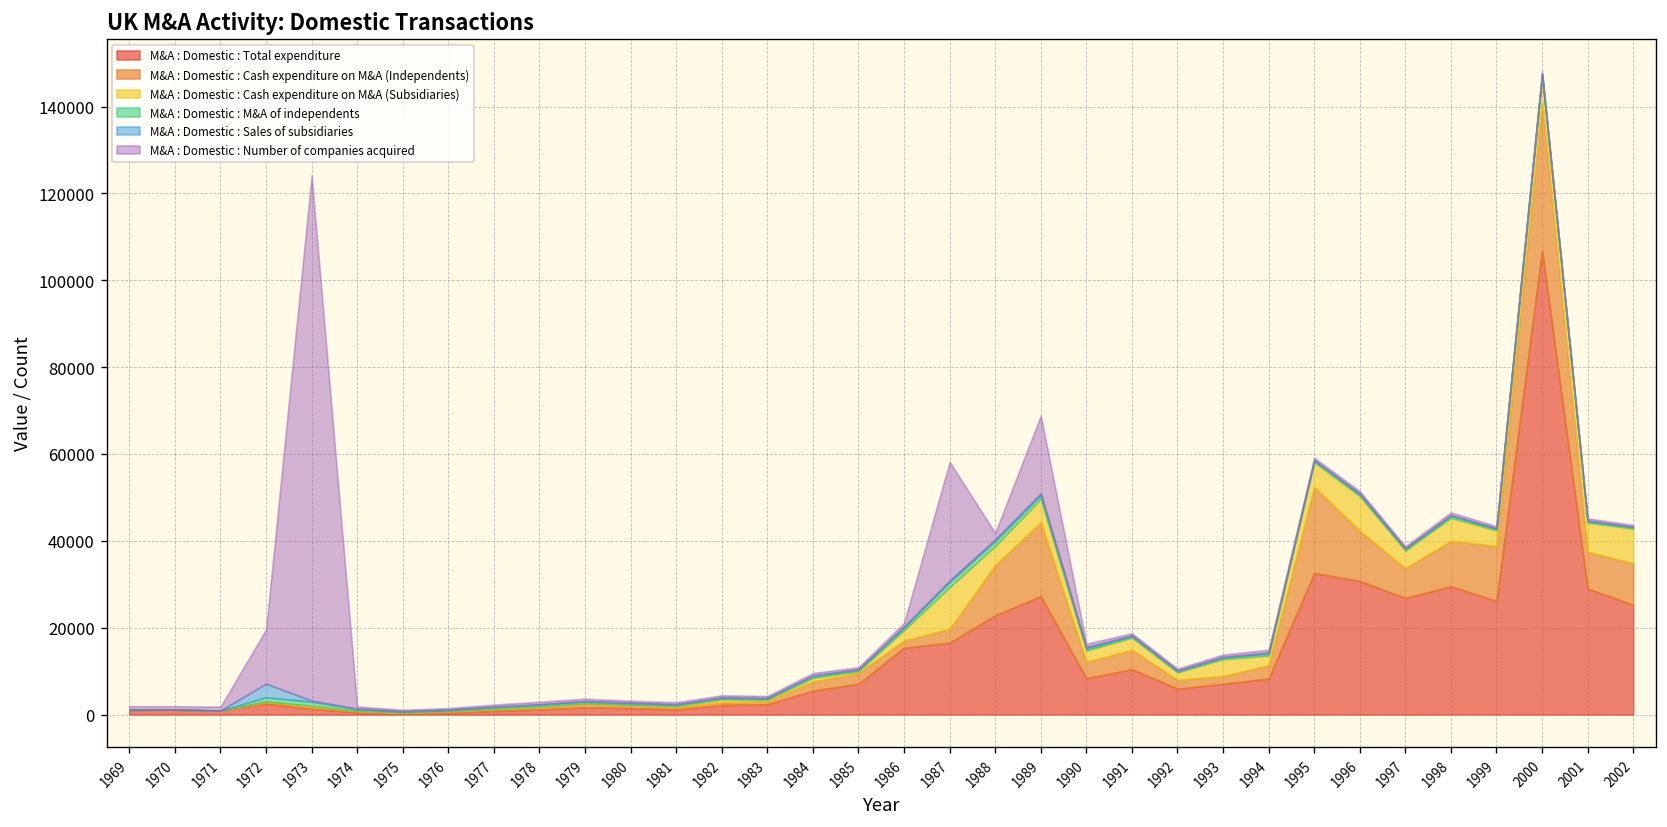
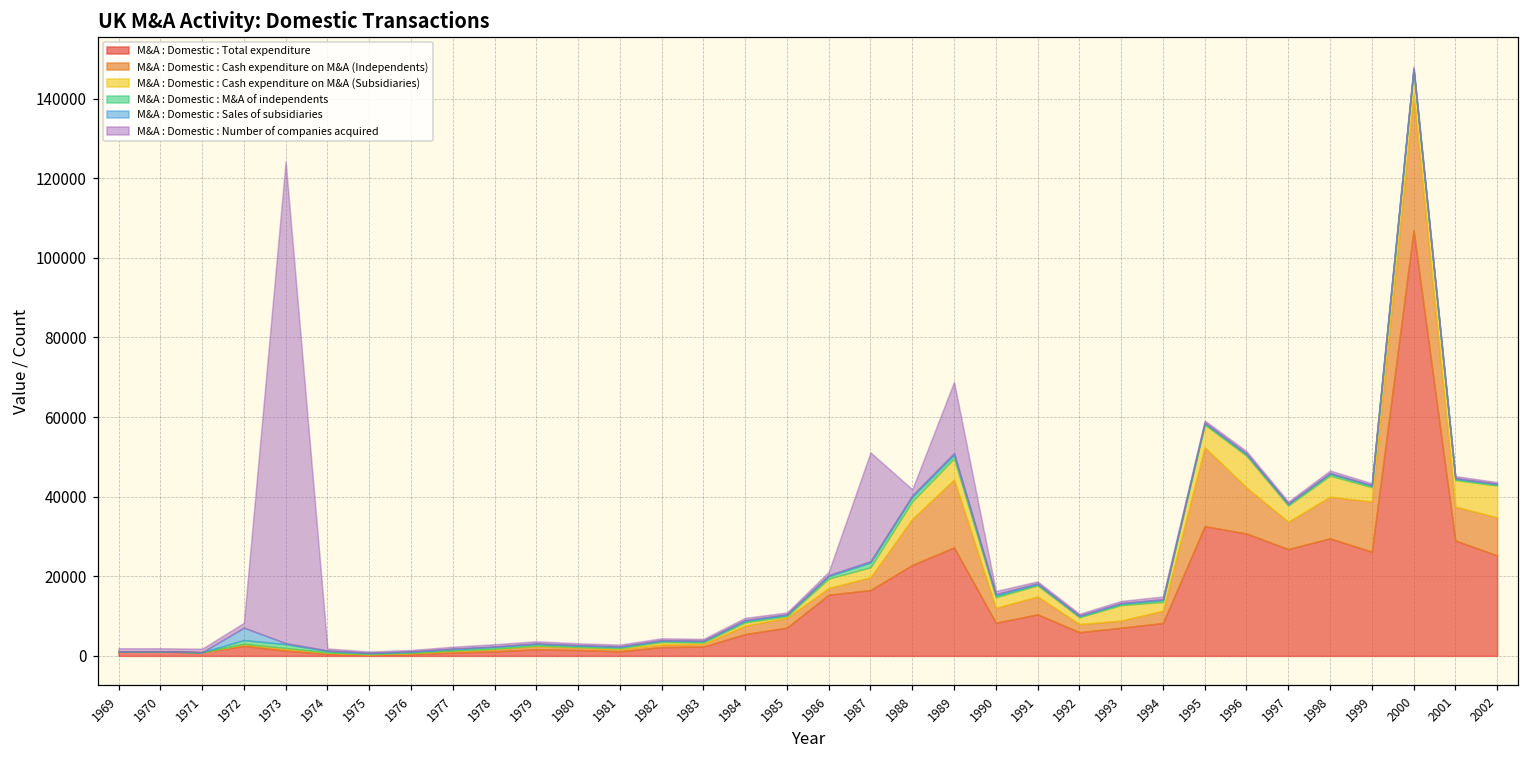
  {
    "M&A : Domestic : Cash expenditure on M&A (Subsidiaries)": {
-     "1987": 10000,
+     "1987": 3000,
      "1988": 4000,
      "1989": 5000
    },
    "M&A : Domestic : M&A of independents": {
      "1972": 1000
    },
    "M&A : Domestic : Sales of subsidiaries": {
      "1972": 3000
    },
    "M&A : Domestic : Number of companies acquired": {
      "1969": 1000,
      "1970": 1000,
      "1971": 1000,
-     "1972": 12000,
+     "1972": 1000,
      "1973": 121000,
      "1986": 1000,
      "1987": 27000,
      "1988": 1000,
      "1989": 18000,
      "1990": 1000
    }
  }
